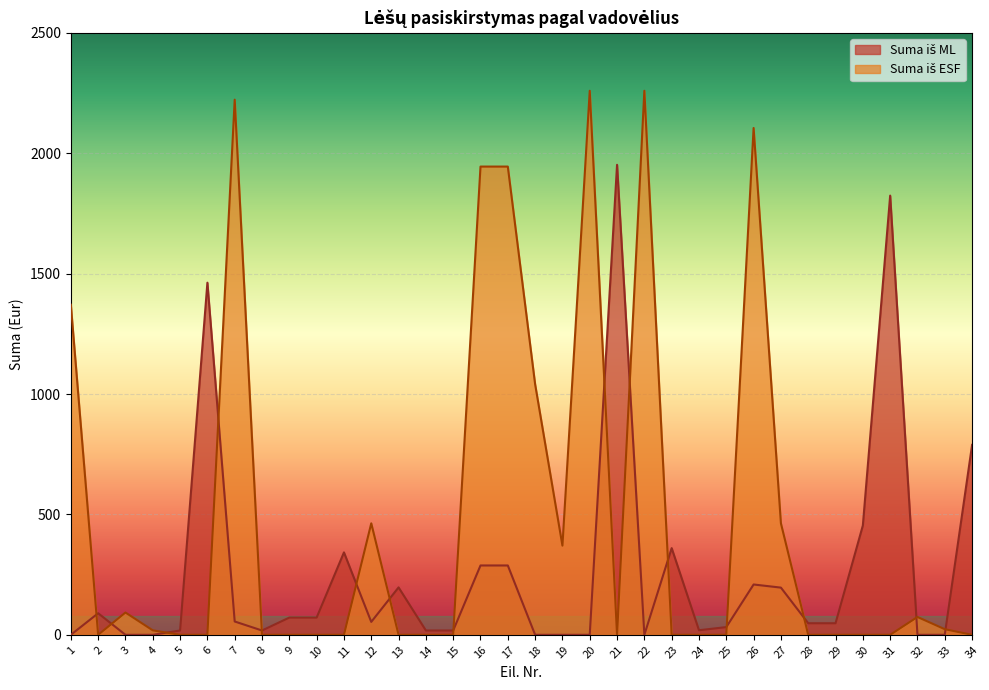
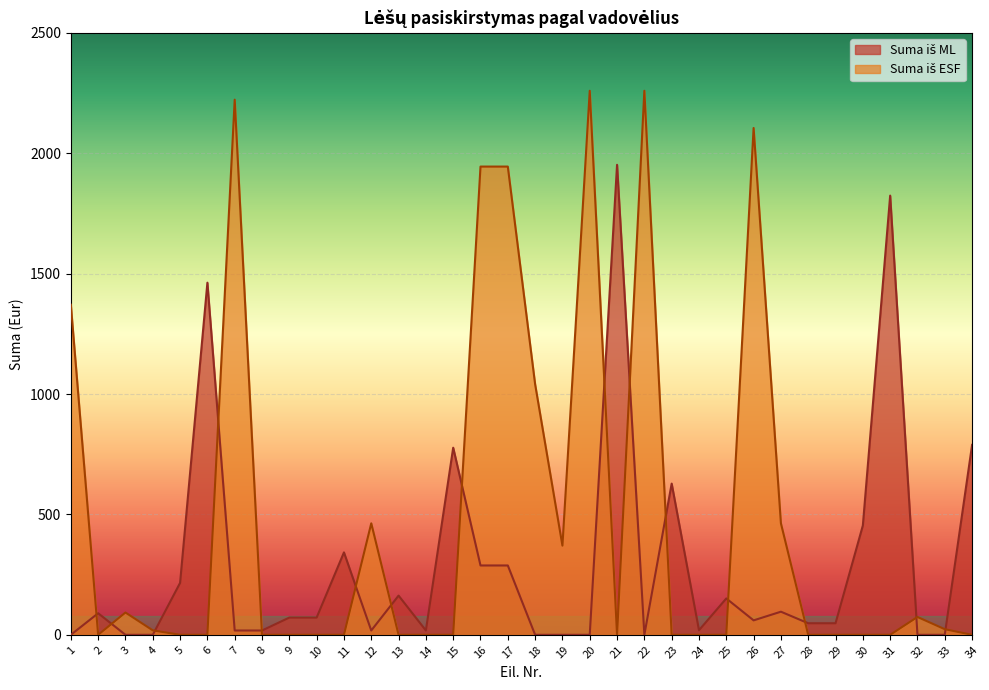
  {
    "Suma iš ML": {
      "1": 0,
      "2": 90,
      "3": 0,
      "4": 0,
-     "5": 20,
+     "5": 220,
      "6": 1460,
-     "7": 60,
+     "7": 20,
      "8": 20,
      "9": 70,
      "10": 70,
      "11": 340,
-     "12": 50,
-     "13": 200,
+     "12": 20,
+     "13": 160,
      "14": 20,
-     "15": 20,
+     "15": 780,
      "16": 290,
      "17": 290,
      "18": 0,
      "19": 0,
      "20": 0,
      "21": 1950,
      "22": 0,
-     "23": 360,
+     "23": 630,
      "24": 20,
-     "25": 30,
-     "26": 210,
-     "27": 200,
+     "25": 150,
+     "26": 60,
+     "27": 100,
      "28": 50,
      "29": 50,
      "30": 450,
      "31": 1820,
      "32": 0,
      "33": 0,
      "34": 790
    },
    "Suma iš ESF": {
      "1": 1370,
      "2": 0,
      "3": 90,
      "4": 20,
      "5": 0,
      "6": 0,
      "7": 2220,
      "8": 0,
      "9": 0,
      "10": 0,
      "11": 0,
      "12": 460,
      "13": 0,
      "14": 0,
      "15": 0,
      "16": 1940,
      "17": 1940,
      "18": 1040,
      "19": 370,
      "20": 2260,
      "21": 0,
      "22": 2260,
      "23": 0,
      "24": 0,
      "25": 0,
      "26": 2100,
      "27": 460,
      "28": 0,
      "29": 0,
      "30": 0,
      "31": 0,
      "32": 70,
      "33": 20,
      "34": 0
    }
  }
